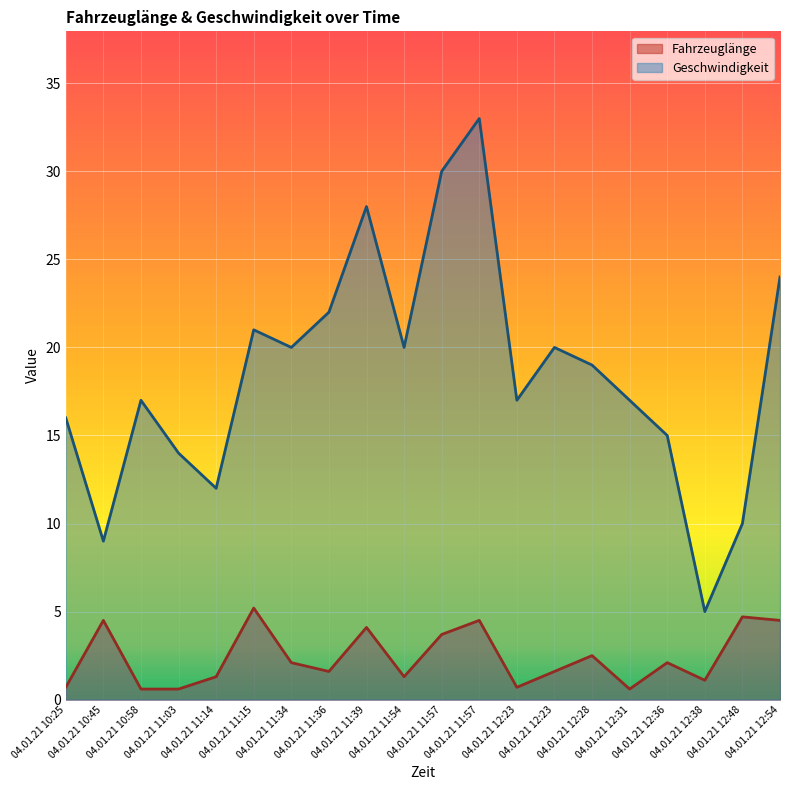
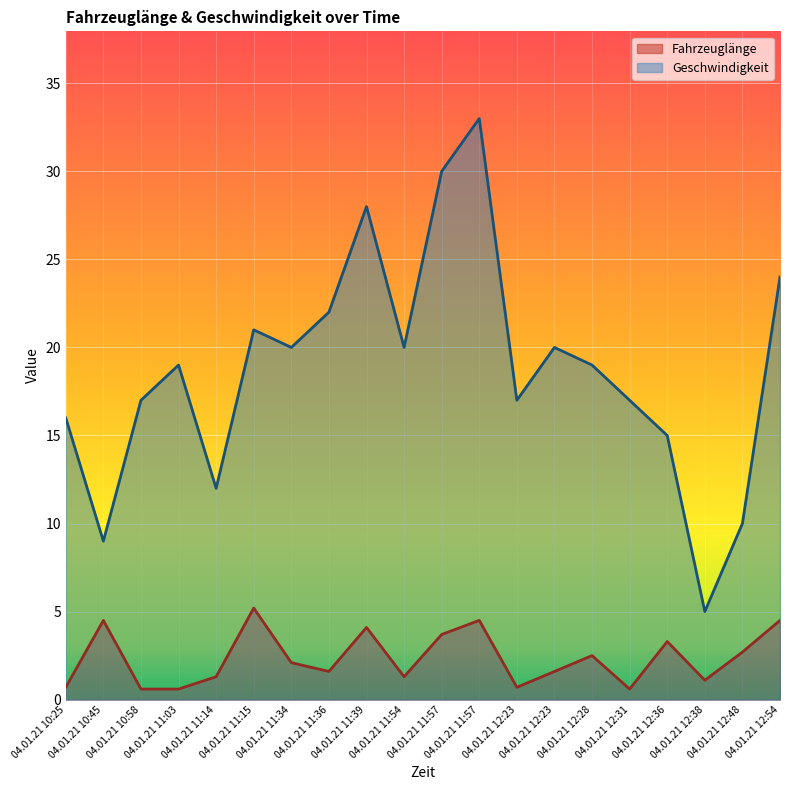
  {
    "Fahrzeuglänge": {
      "04.01.21 10:25": 0.7,
      "04.01.21 10:45": 4.5,
      "04.01.21 10:58": 0.6,
      "04.01.21 11:03": 0.6,
      "04.01.21 11:14": 1.3,
      "04.01.21 11:15": 5.2,
      "04.01.21 11:34": 2.1,
      "04.01.21 11:36": 1.6,
      "04.01.21 11:39": 4.1,
      "04.01.21 11:54": 1.3,
      "04.01.21 12:28": 2.5,
      "04.01.21 12:31": 0.6,
-     "04.01.21 12:36": 2.1,
+     "04.01.21 12:36": 3.3,
      "04.01.21 12:38": 1.1,
-     "04.01.21 12:48": 4.7,
+     "04.01.21 12:48": 2.7,
      "04.01.21 12:54": 4.5
    },
    "Geschwindigkeit": {
      "04.01.21 10:25": 16,
      "04.01.21 10:45": 9,
      "04.01.21 10:58": 17,
-     "04.01.21 11:03": 14,
+     "04.01.21 11:03": 19,
      "04.01.21 11:14": 12,
      "04.01.21 11:15": 21,
      "04.01.21 11:34": 20,
      "04.01.21 11:36": 22,
      "04.01.21 11:39": 28,
      "04.01.21 11:54": 20,
      "04.01.21 12:28": 19,
      "04.01.21 12:31": 17,
      "04.01.21 12:36": 15,
      "04.01.21 12:38": 5,
      "04.01.21 12:48": 10,
      "04.01.21 12:54": 24
    }
  }
